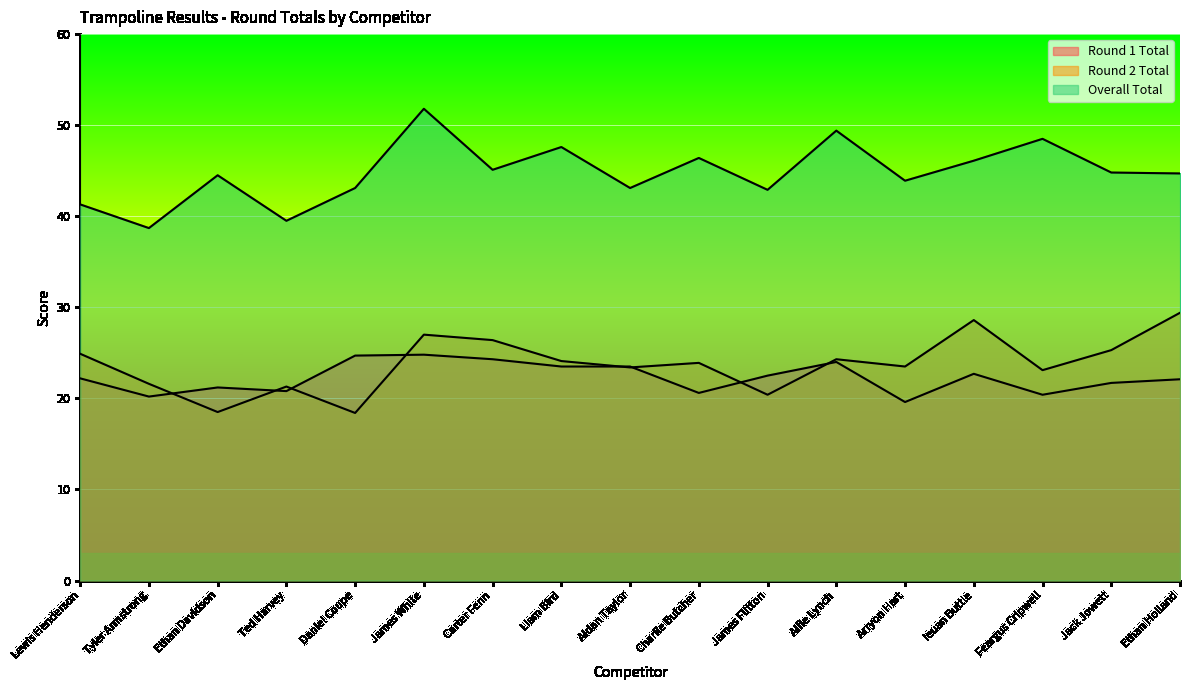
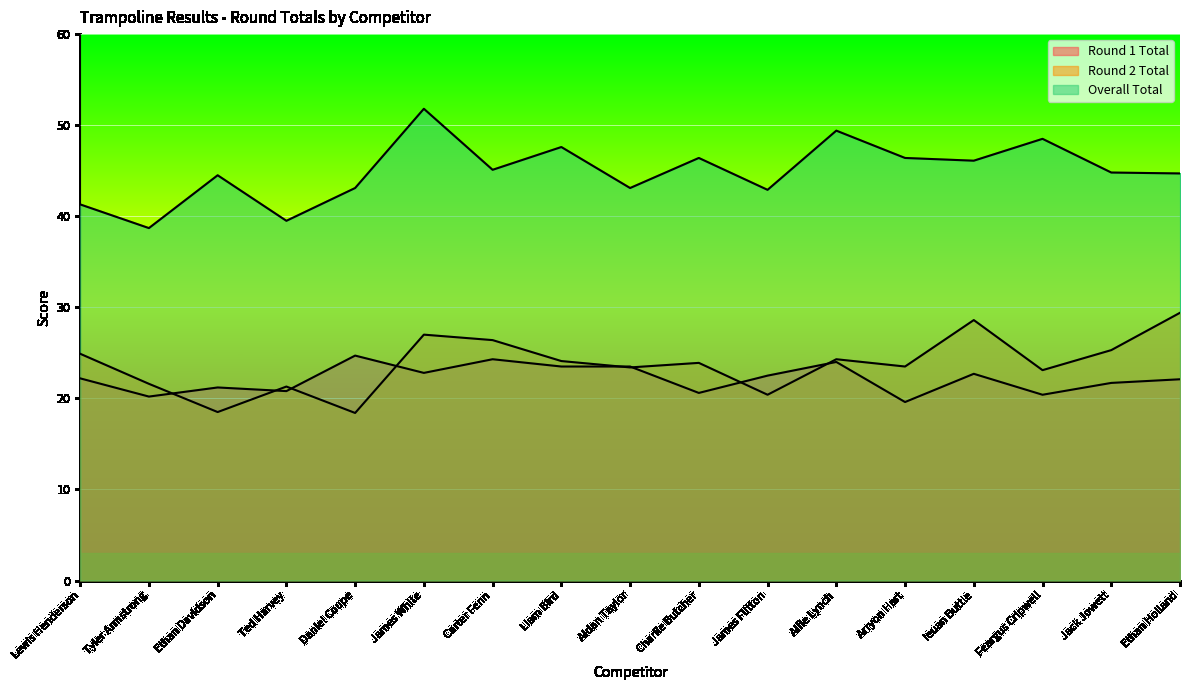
  {
    "Round 1 Total": {
      "Lewis Henderson": 22,
      "Tyler Armstrong": 20,
      "Ethan Davidson": 21,
      "Ted Harvey": 21,
      "Daniel Coupe": 25,
-     "James White": 25,
+     "James White": 23,
      "Carter Fenn": 24,
      "Liam Bird": 24,
      "Charlie Butcher": 21,
      "James Flitton": 23,
      "Alfie Lynch": 24,
      "Arryon Hart": 20,
      "Ieuan Buttle": 23,
      "Feargus Cripwell": 20,
      "Jack Jowett": 22,
      "Ethan Holland": 22
    },
    "Round 2 Total": {
      "Lewis Henderson": 25,
      "Tyler Armstrong": 22,
      "Ethan Davidson": 19,
      "Ted Harvey": 21,
      "Daniel Coupe": 18,
      "James White": 27,
      "Carter Fenn": 26,
      "Liam Bird": 24,
      "Charlie Butcher": 24,
      "James Flitton": 20,
      "Alfie Lynch": 24,
      "Arryon Hart": 24,
      "Ieuan Buttle": 29,
      "Feargus Cripwell": 23,
      "Jack Jowett": 25,
      "Ethan Holland": 29
    },
    "Overall Total": {
      "Lewis Henderson": 41,
      "Tyler Armstrong": 39,
      "Ethan Davidson": 45,
      "Ted Harvey": 40,
      "Daniel Coupe": 43,
      "James White": 52,
      "Carter Fenn": 45,
      "Liam Bird": 48,
      "Aidan Taylor": 43,
      "Charlie Butcher": 46,
      "James Flitton": 43,
      "Alfie Lynch": 49,
-     "Arryon Hart": 44,
+     "Arryon Hart": 46,
      "Ieuan Buttle": 46,
      "Feargus Cripwell": 49,
      "Jack Jowett": 45,
      "Ethan Holland": 45
    }
  }
